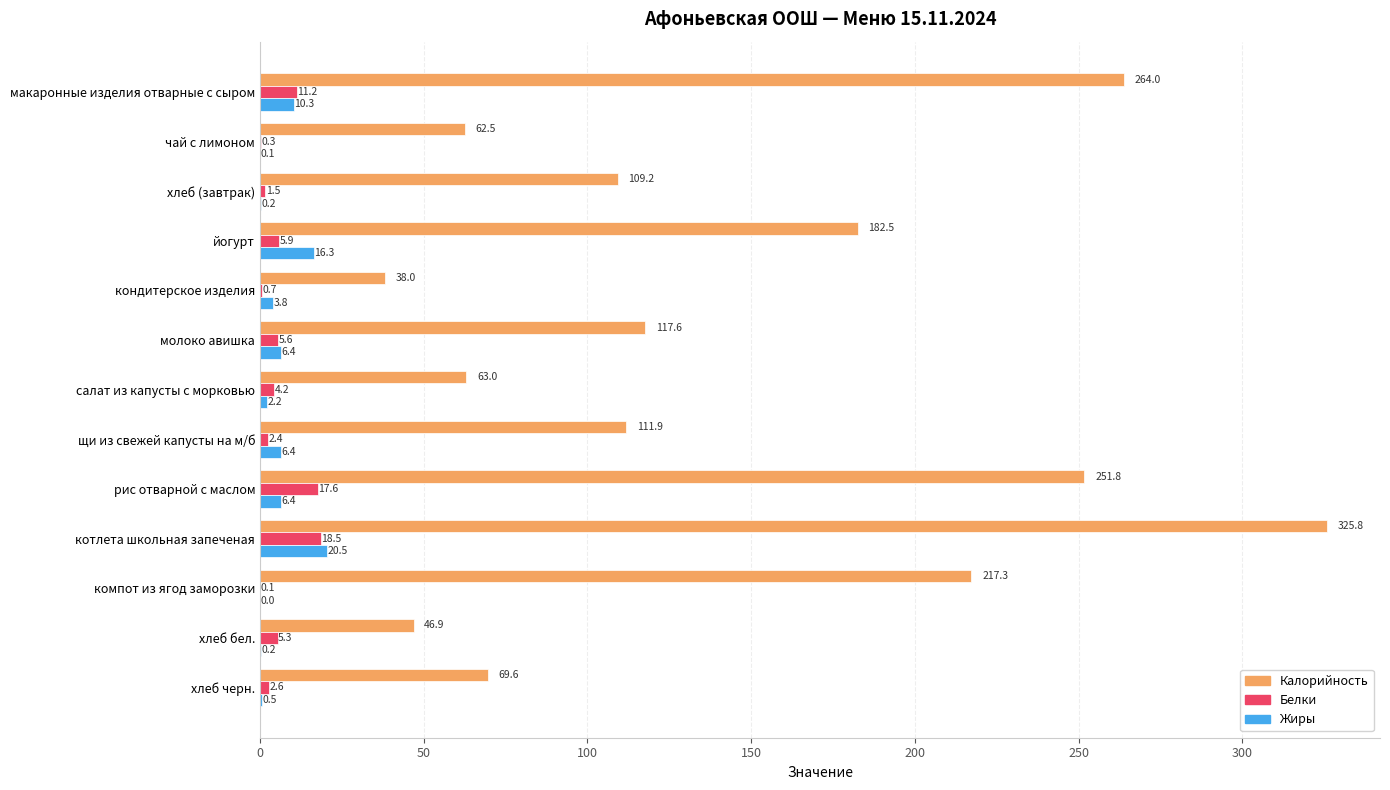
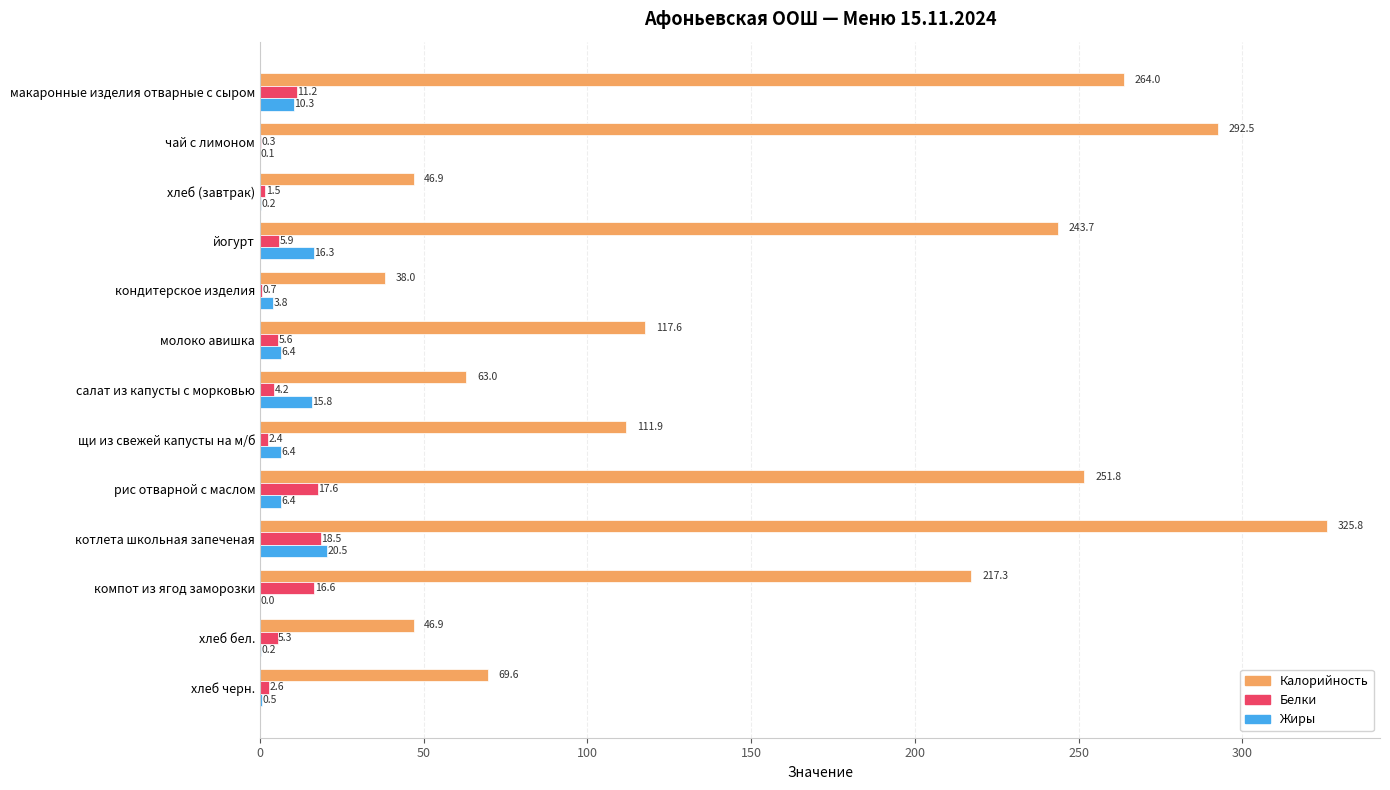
  {
    "Калорийность": {
      "макаронные изделия отварные с сыром": 264.0,
-     "чай с лимоном": 62.5,
-     "хлеб (завтрак)": 109.2,
-     "йогурт": 182.5,
+     "чай с лимоном": 292.5,
+     "хлеб (завтрак)": 46.9,
+     "йогурт": 243.7,
      "кондитерское изделия": 38.0,
      "молоко авишка": 117.6,
      "салат из капусты с морковью": 63.0,
      "щи из свежей капусты на м/б": 111.9,
      "рис отварной с маслом": 251.8,
      "котлета школьная запеченая": 325.8,
      "компот из ягод заморозки": 217.3,
      "хлеб бел.": 46.9,
      "хлеб черн.": 69.6
    },
    "Белки": {
      "макаронные изделия отварные с сыром": 11.2,
      "чай с лимоном": 0.3,
      "хлеб (завтрак)": 1.5,
      "йогурт": 5.9,
      "кондитерское изделия": 0.7,
      "молоко авишка": 5.6,
      "салат из капусты с морковью": 4.2,
      "щи из свежей капусты на м/б": 2.4,
      "рис отварной с маслом": 17.6,
      "котлета школьная запеченая": 18.5,
-     "компот из ягод заморозки": 0.1,
+     "компот из ягод заморозки": 16.6,
      "хлеб бел.": 5.3,
      "хлеб черн.": 2.6
    },
    "Жиры": {
      "макаронные изделия отварные с сыром": 10.3,
      "чай с лимоном": 0.1,
      "хлеб (завтрак)": 0.2,
      "йогурт": 16.3,
      "кондитерское изделия": 3.8,
      "молоко авишка": 6.4,
-     "салат из капусты с морковью": 2.2,
+     "салат из капусты с морковью": 15.8,
      "щи из свежей капусты на м/б": 6.4,
      "рис отварной с маслом": 6.4,
      "котлета школьная запеченая": 20.5,
      "компот из ягод заморозки": 0.0,
      "хлеб бел.": 0.2,
      "хлеб черн.": 0.5
    }
  }
